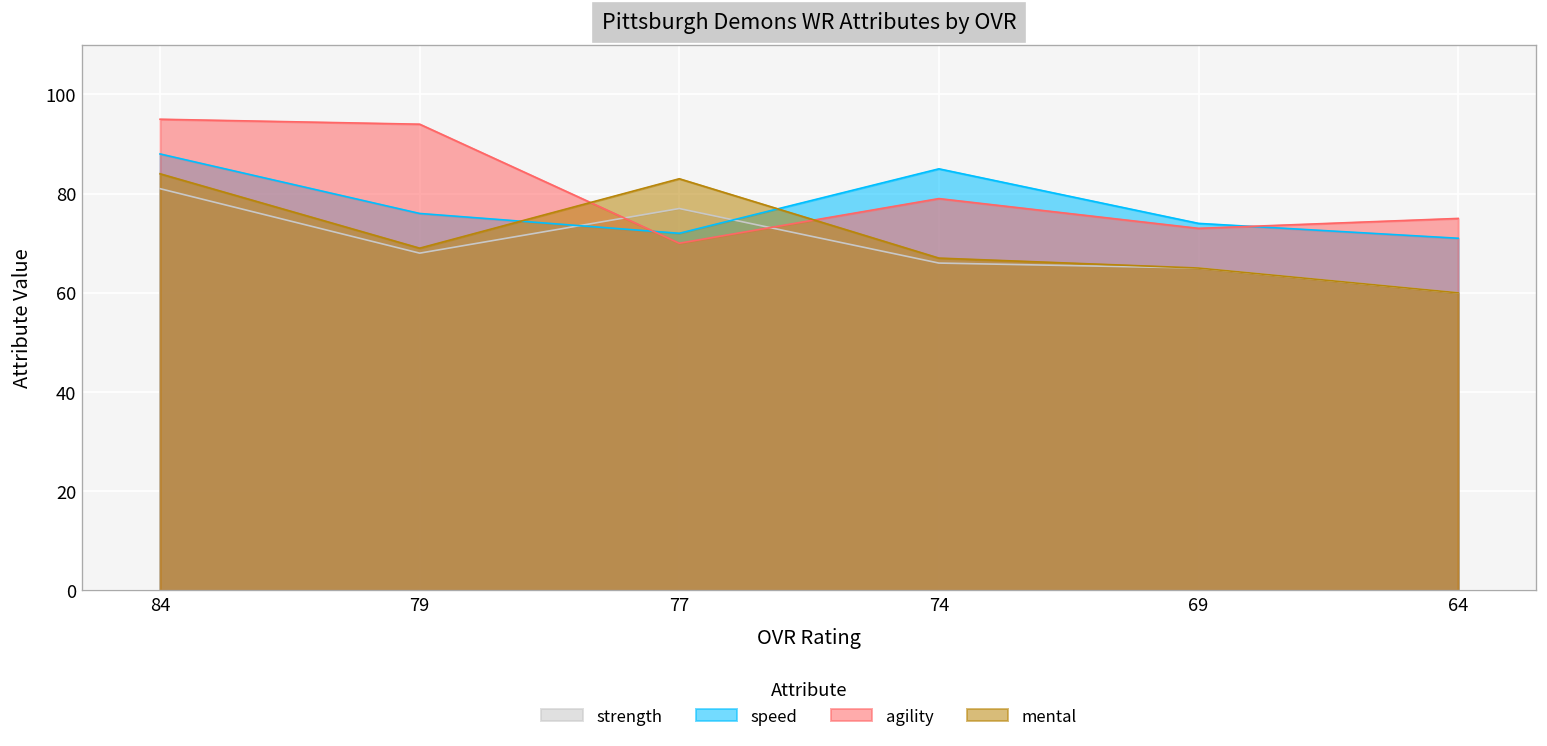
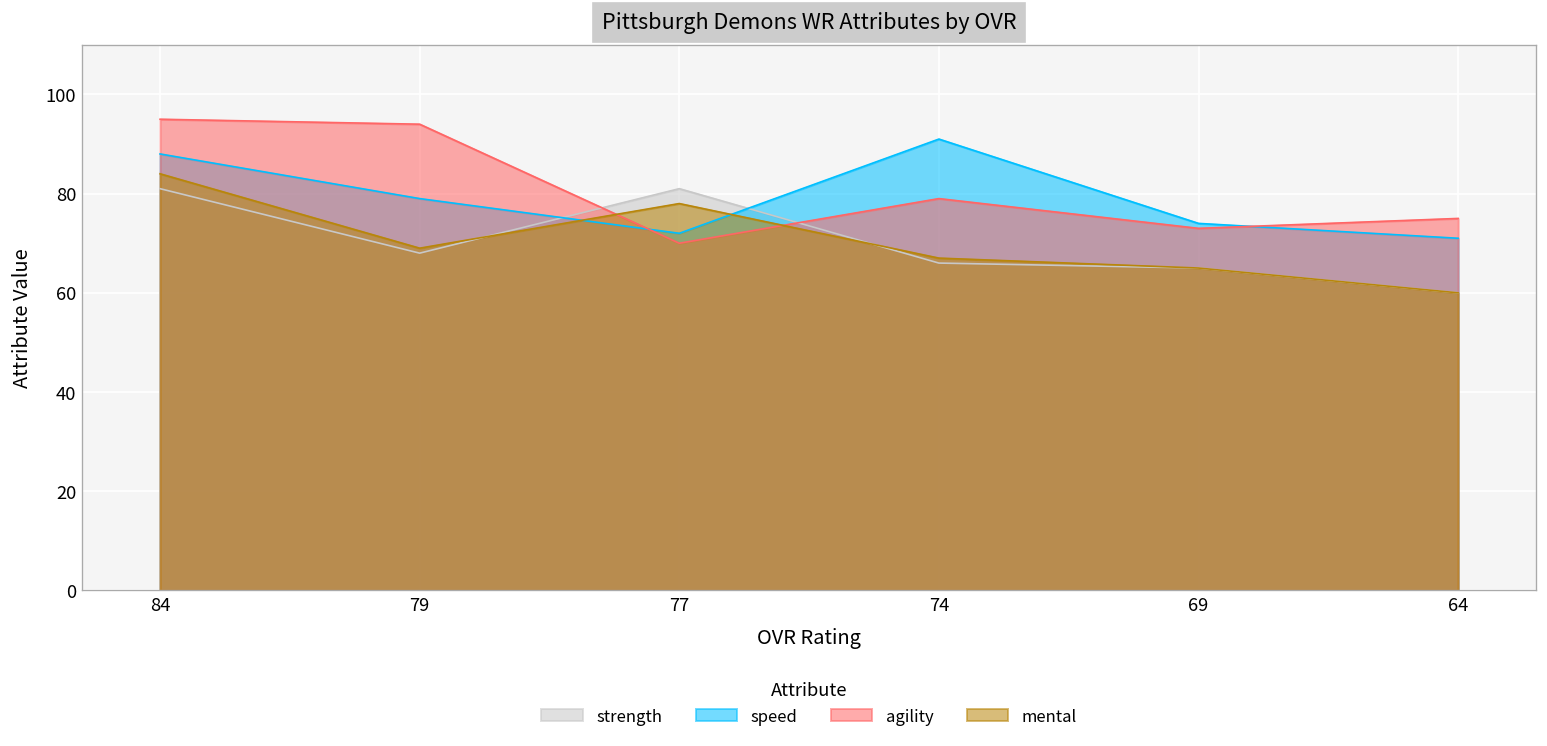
  {
    "strength": {
      "84": 81,
      "79": 68,
-     "77": 77,
+     "77": 81,
      "74": 66
    },
    "speed": {
      "84": 88,
-     "79": 76,
+     "79": 79,
      "77": 72,
-     "74": 85,
+     "74": 91,
      "69": 74,
      "64": 71
    },
    "agility": {
      "84": 95,
      "79": 94,
      "77": 70,
      "74": 79,
      "69": 73,
      "64": 75
    },
    "mental": {
      "84": 84,
      "79": 69,
-     "77": 83,
+     "77": 78,
      "74": 67
    }
  }
